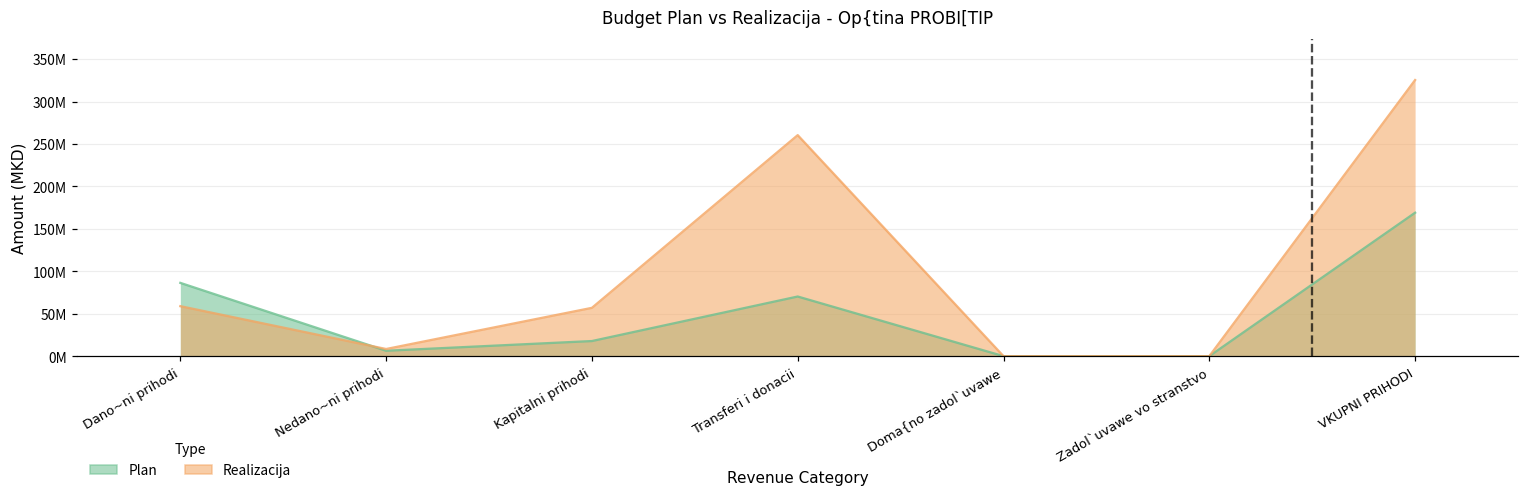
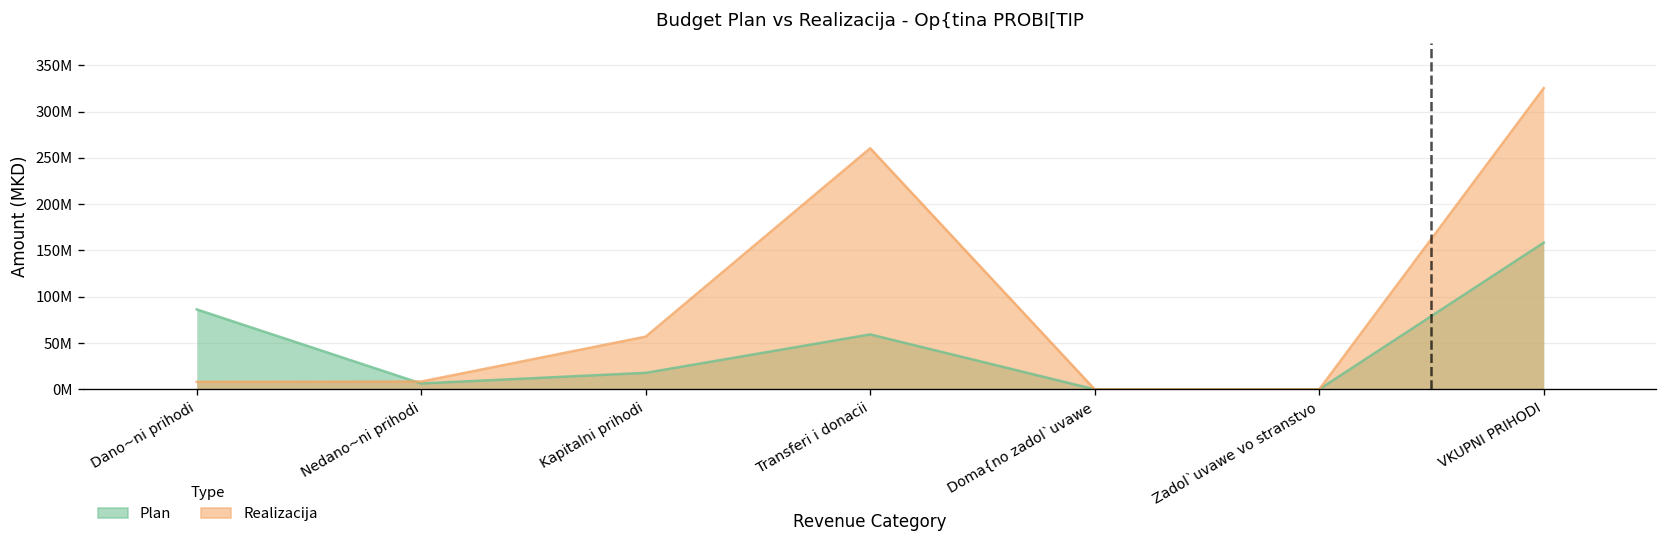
  {
    "Plan": {
      "Dano~ni prihodi": 90000000,
      "Kapitalni prihodi": 20000000,
-     "Transferi i donacii": 70000000,
-     "VKUPNI PRIHODI": 170000000
+     "Transferi i donacii": 60000000,
+     "VKUPNI PRIHODI": 160000000
    },
    "Realizacija": {
-     "Dano~ni prihodi": 60000000,
+     "Dano~ni prihodi": 10000000,
      "Kapitalni prihodi": 60000000,
      "Transferi i donacii": 260000000,
      "VKUPNI PRIHODI": 330000000
    }
  }
